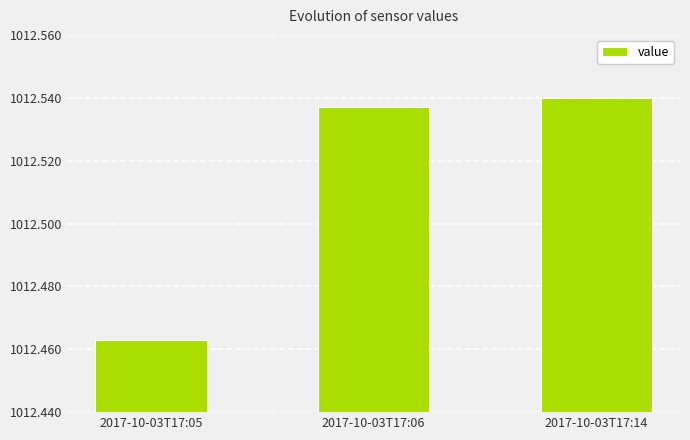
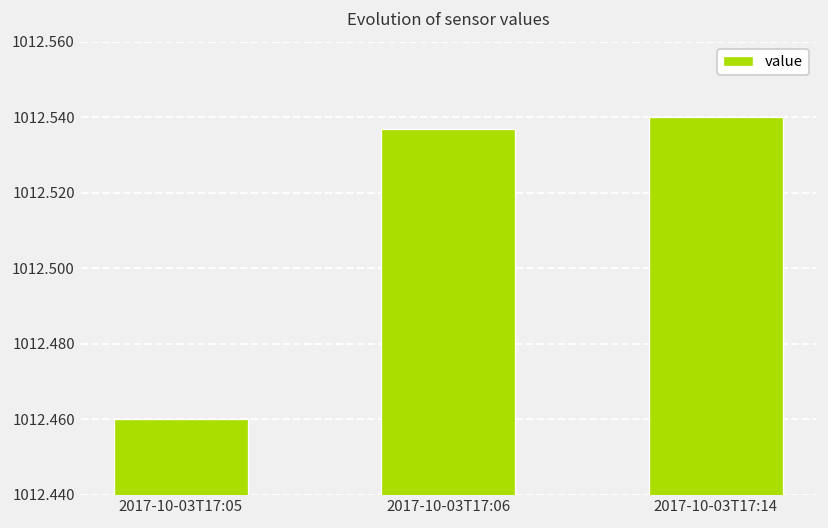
  {
-   "2017-10-03T17:05": 1012.463,
+   "2017-10-03T17:05": 1012.460,
    "2017-10-03T17:06": 1012.537,
    "2017-10-03T17:14": 1012.540
  }
